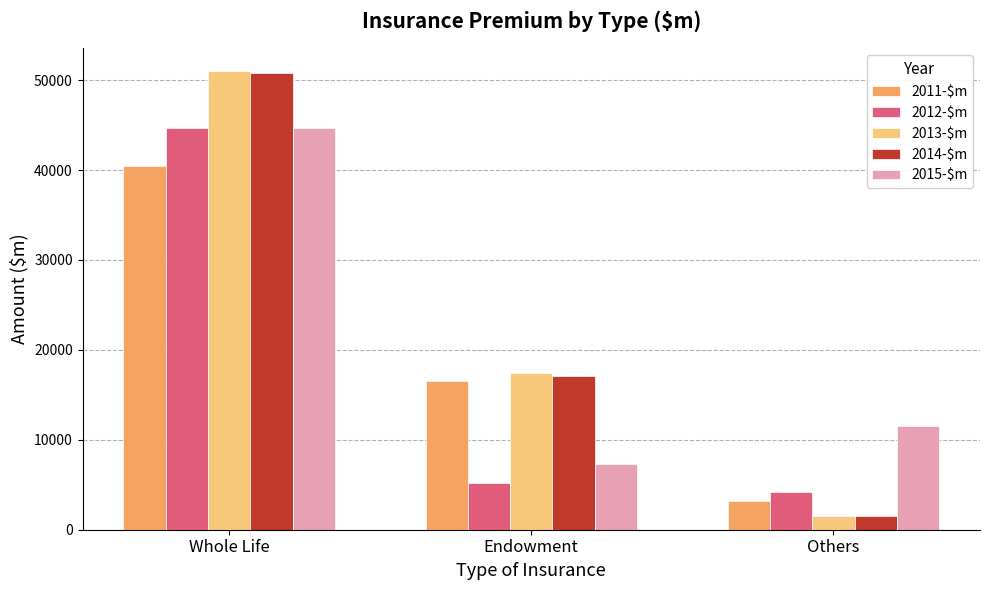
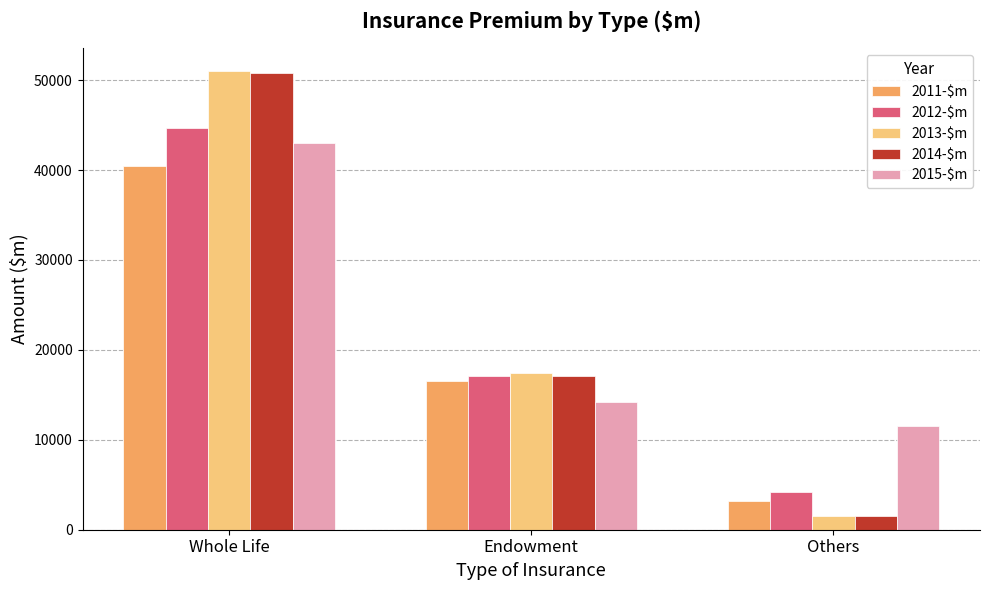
  {
    "2012-$m": {
      "Whole Life": 45000,
-     "Endowment": 5000,
+     "Endowment": 17000,
      "Others": 4000
    },
    "2014-$m": {
      "Whole Life": 51000,
      "Endowment": 17000,
      "Others": 2000
    },
    "2015-$m": {
-     "Whole Life": 45000,
-     "Endowment": 7000,
+     "Whole Life": 43000,
+     "Endowment": 14000,
      "Others": 11000
    }
  }
